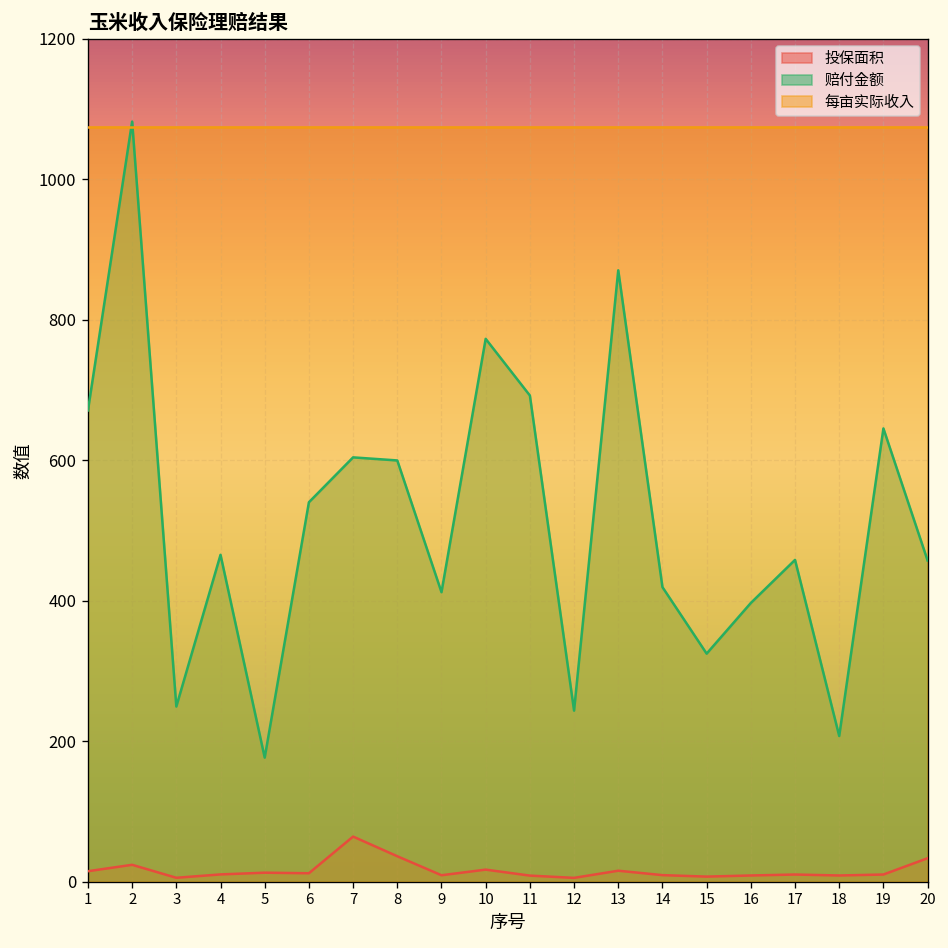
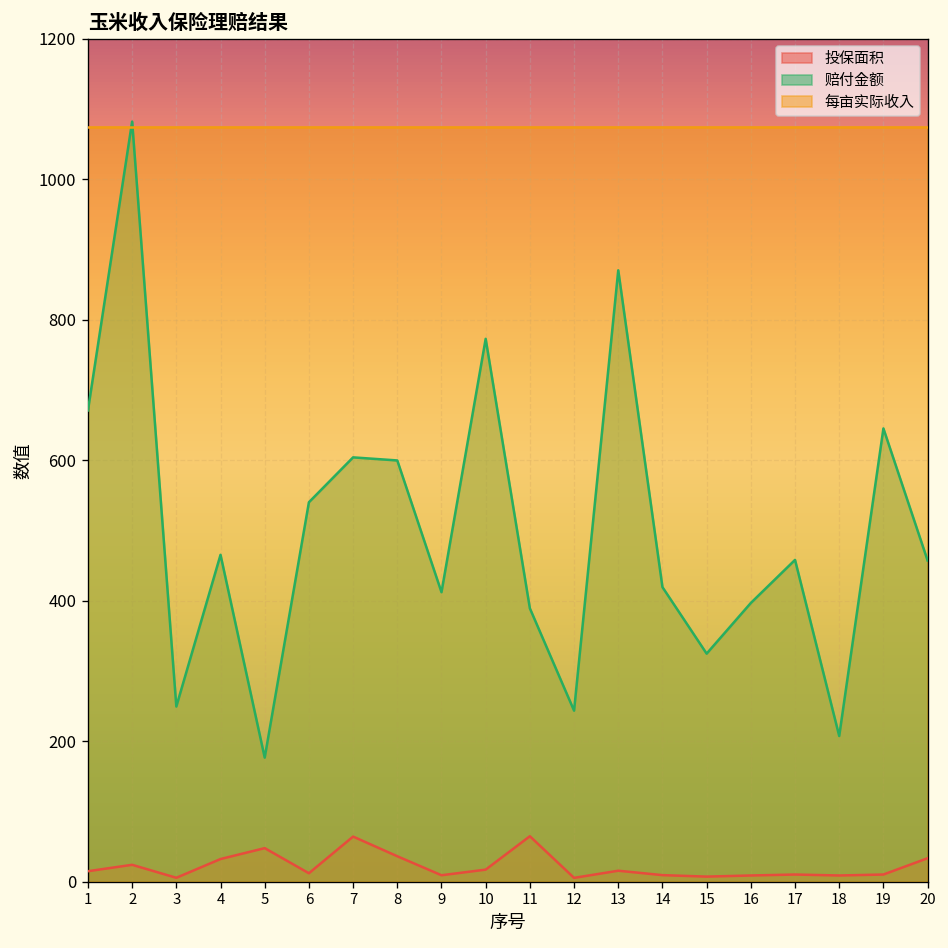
  {
    "投保面积": {
      "1": 10,
      "2": 20,
      "3": 10,
-     "4": 10,
-     "5": 10,
+     "4": 30,
+     "5": 50,
      "6": 10,
      "7": 60,
      "8": 40,
      "9": 10,
      "10": 20,
-     "11": 10,
+     "11": 60,
      "12": 10,
      "13": 20,
      "14": 10,
      "15": 10,
      "16": 10,
      "17": 10,
      "18": 10,
      "19": 10,
      "20": 30
    },
    "赔付金额": {
      "1": 670,
      "2": 1080,
      "3": 250,
      "4": 470,
      "5": 180,
      "6": 540,
      "7": 600,
      "8": 600,
      "9": 410,
      "10": 770,
-     "11": 690,
+     "11": 390,
      "12": 240,
      "13": 870,
      "14": 420,
      "15": 320,
      "16": 400,
      "17": 460,
      "18": 210,
      "19": 650,
      "20": 460
    },
    "每亩实际收入": {
      "1": 1070,
      "2": 1070,
      "3": 1070,
      "4": 1070,
      "5": 1070,
      "6": 1070,
      "7": 1070,
      "8": 1070,
      "9": 1070,
      "10": 1070,
      "11": 1070,
      "12": 1070,
      "13": 1070,
      "14": 1070,
      "15": 1070,
      "16": 1070,
      "17": 1070,
      "18": 1070,
      "19": 1070,
      "20": 1070
    }
  }
